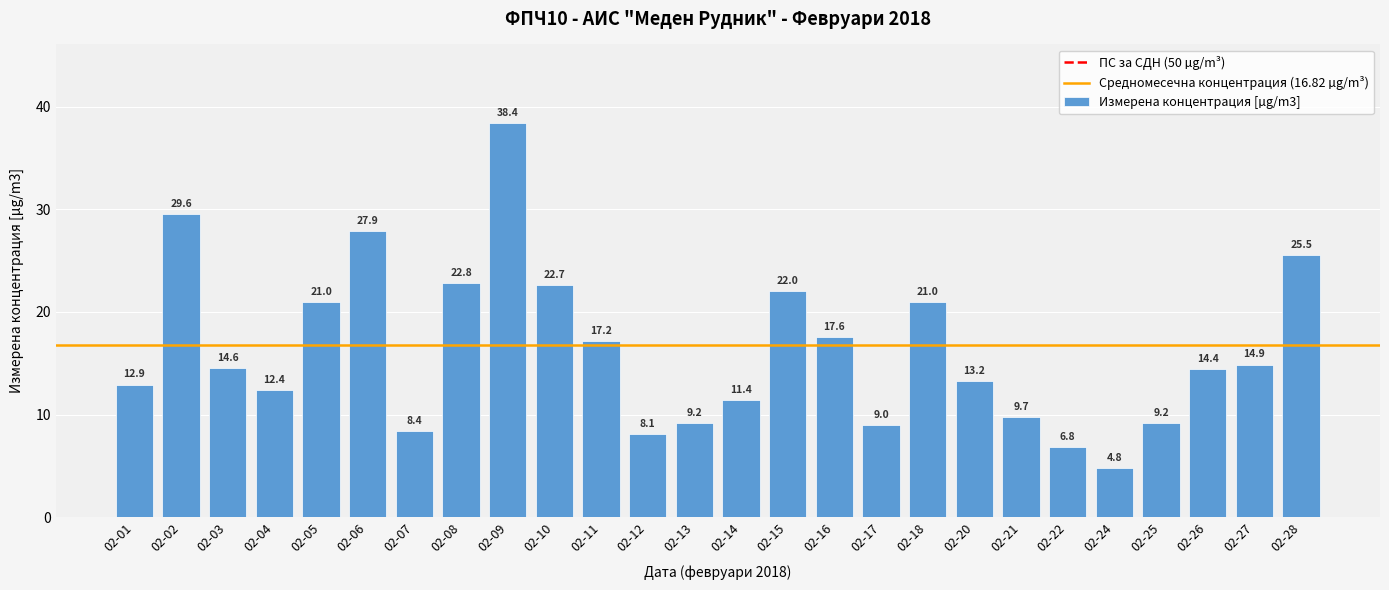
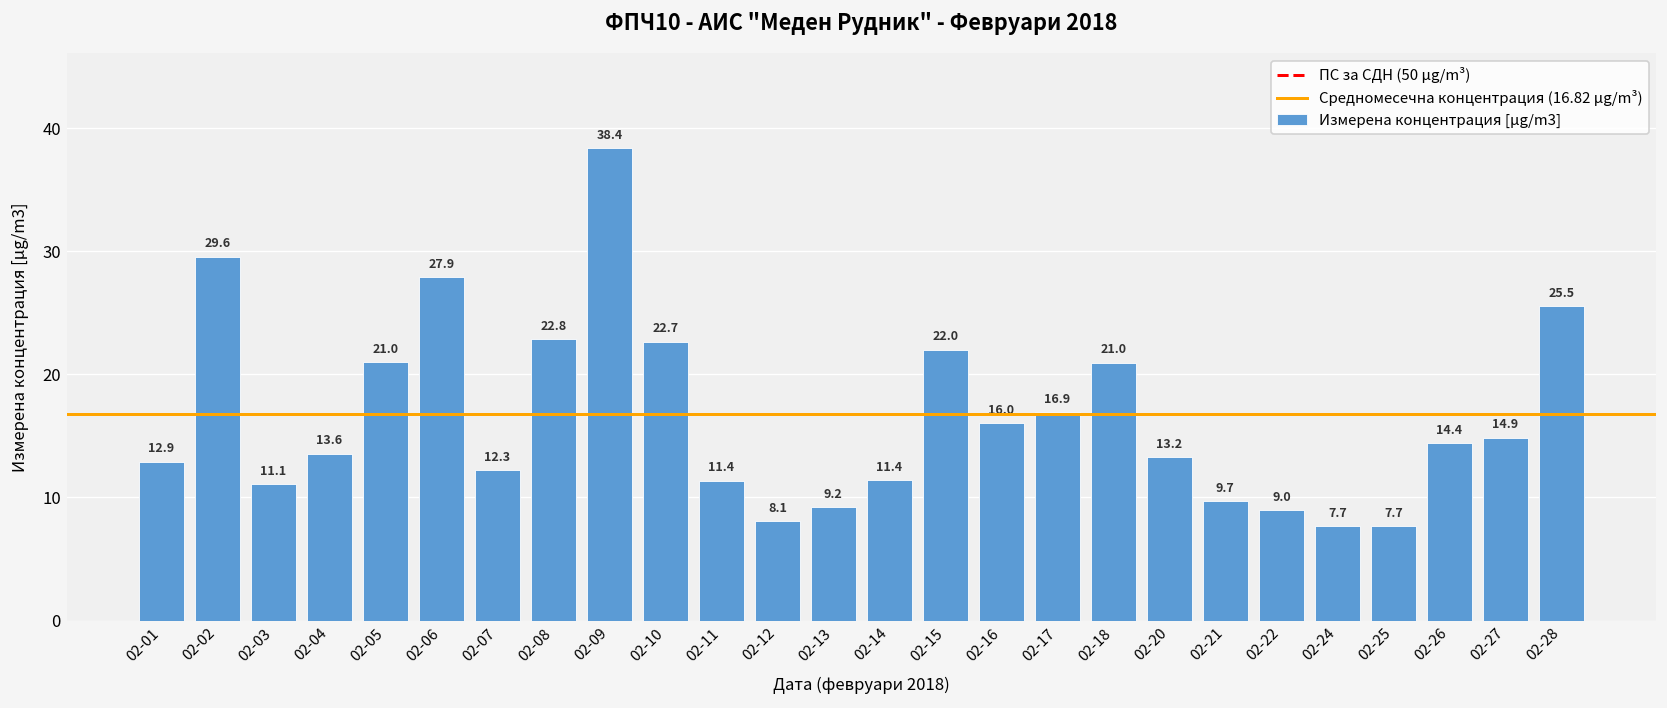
  {
    "02-01": 12.9,
    "02-02": 29.6,
-   "02-03": 14.6,
-   "02-04": 12.4,
+   "02-03": 11.1,
+   "02-04": 13.6,
    "02-05": 21.0,
    "02-06": 27.9,
-   "02-07": 8.4,
+   "02-07": 12.3,
    "02-08": 22.8,
    "02-09": 38.4,
    "02-10": 22.7,
-   "02-11": 17.2,
+   "02-11": 11.4,
    "02-12": 8.1,
    "02-13": 9.2,
    "02-14": 11.4,
    "02-15": 22.0,
-   "02-16": 17.6,
-   "02-17": 9.0,
+   "02-16": 16.0,
+   "02-17": 16.9,
    "02-18": 21.0,
    "02-20": 13.2,
    "02-21": 9.7,
-   "02-22": 6.8,
-   "02-24": 4.8,
-   "02-25": 9.2,
+   "02-22": 9.0,
+   "02-24": 7.7,
+   "02-25": 7.7,
    "02-26": 14.4,
    "02-27": 14.9,
    "02-28": 25.5
  }
